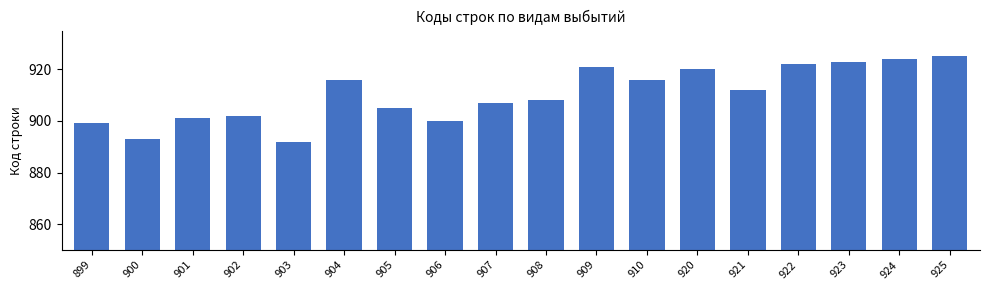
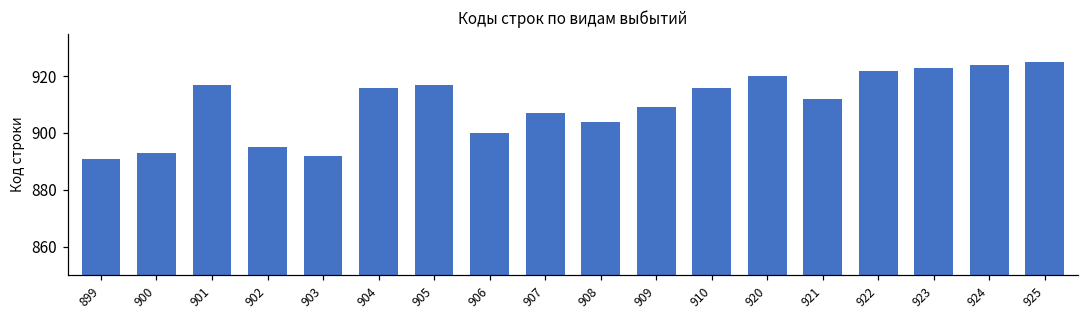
  {
-   "899": 899,
+   "899": 891,
    "900": 893,
-   "901": 901,
-   "902": 902,
+   "901": 917,
+   "902": 895,
    "903": 892,
    "904": 916,
-   "905": 905,
+   "905": 917,
    "906": 900,
    "907": 907,
-   "908": 908,
-   "909": 921,
+   "908": 904,
+   "909": 909,
    "910": 916,
    "920": 920,
    "921": 912,
    "922": 922,
    "923": 923,
    "924": 924,
    "925": 925
  }
